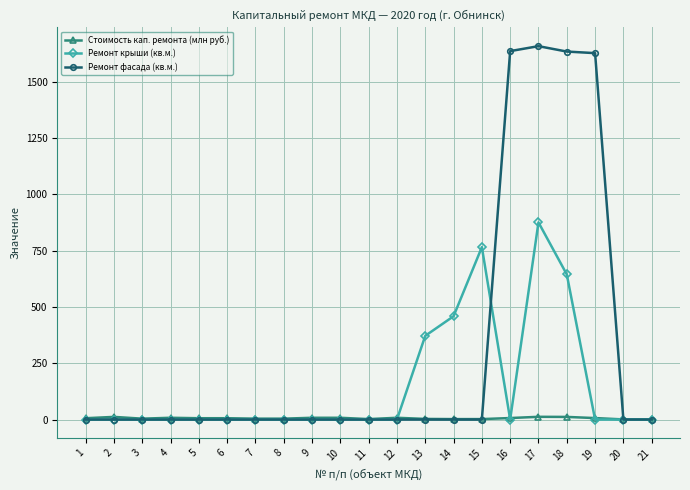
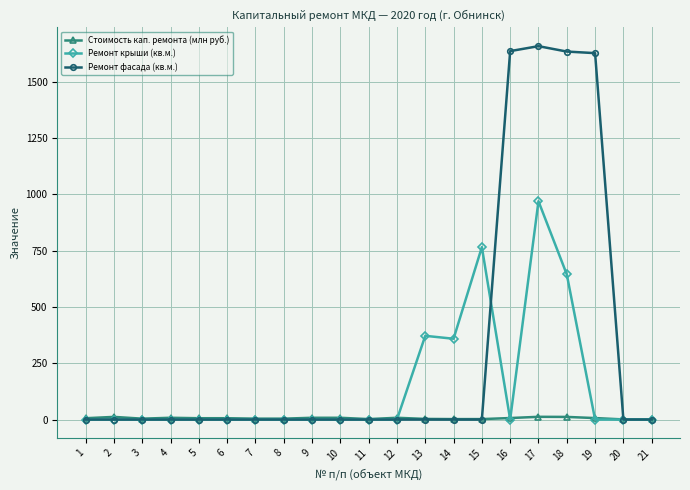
  {
    "Ремонт крыши (кв.м.)": {
      "13": 370,
-     "14": 460,
+     "14": 360,
      "15": 770,
-     "17": 880,
+     "17": 970,
      "18": 650
    }
  }
